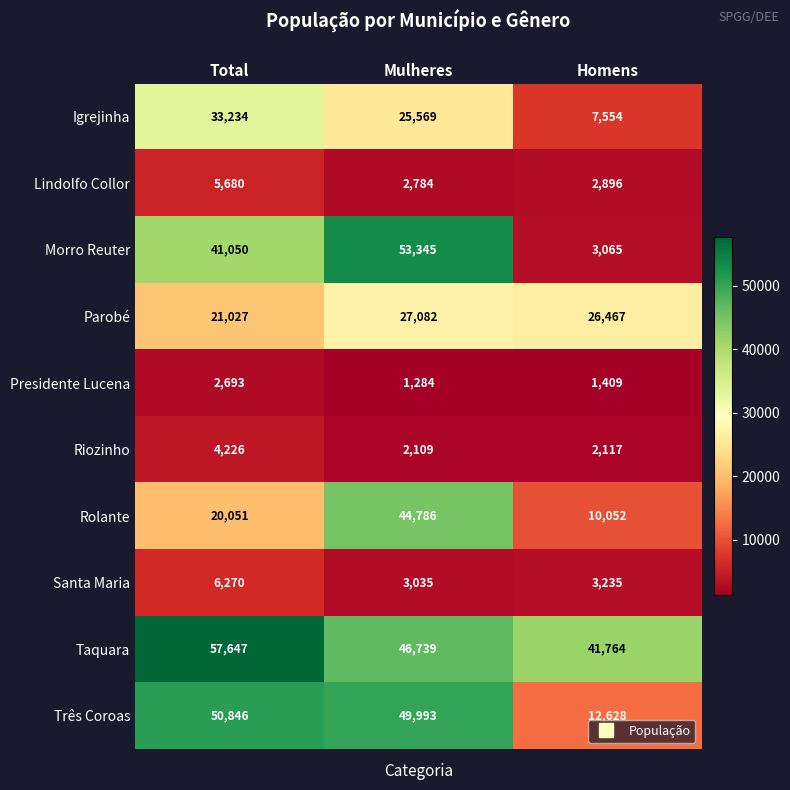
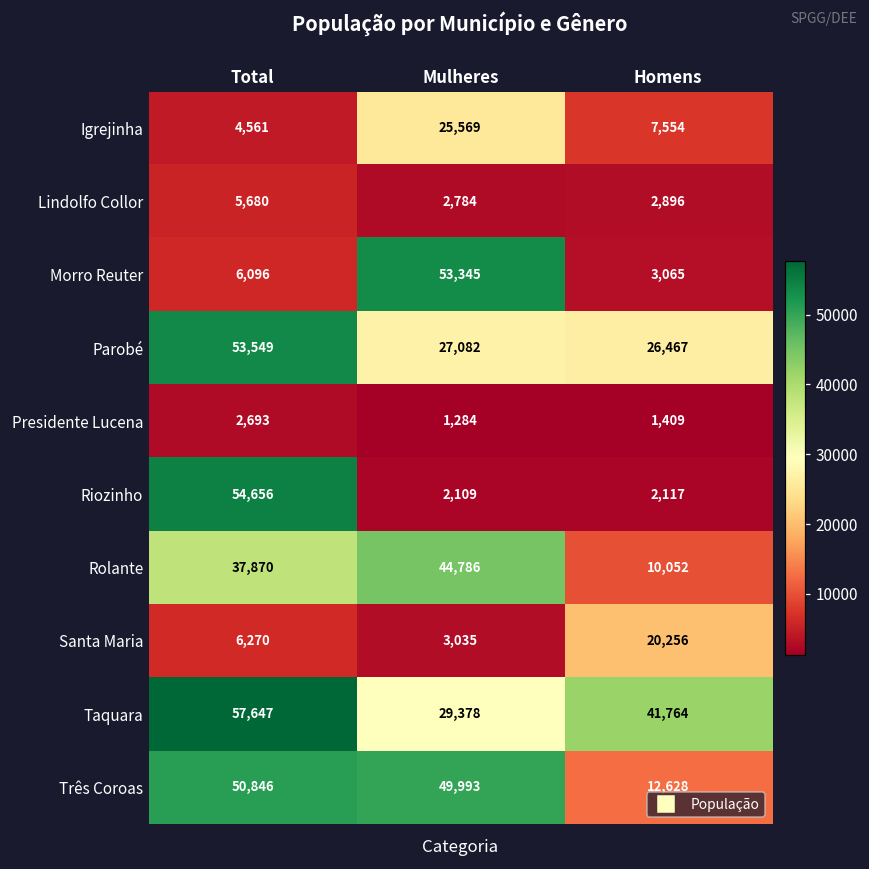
  {
    "Igrejinha": {
-     "Total": "33,234",
+     "Total": "4,561",
      "Mulheres": "25,569",
      "Homens": "7,554"
    },
    "Lindolfo Collor": {
      "Total": "5,680",
      "Mulheres": "2,784",
      "Homens": "2,896"
    },
    "Morro Reuter": {
-     "Total": "41,050",
+     "Total": "6,096",
      "Mulheres": "53,345",
      "Homens": "3,065"
    },
    "Parobé": {
-     "Total": "21,027",
+     "Total": "53,549",
      "Mulheres": "27,082",
      "Homens": "26,467"
    },
    "Presidente Lucena": {
      "Total": "2,693",
      "Mulheres": "1,284",
      "Homens": "1,409"
    },
    "Riozinho": {
-     "Total": "4,226",
+     "Total": "54,656",
      "Mulheres": "2,109",
      "Homens": "2,117"
    },
    "Rolante": {
-     "Total": "20,051",
+     "Total": "37,870",
      "Mulheres": "44,786",
      "Homens": "10,052"
    },
    "Santa Maria": {
      "Total": "6,270",
      "Mulheres": "3,035",
-     "Homens": "3,235"
+     "Homens": "20,256"
    },
    "Taquara": {
      "Total": "57,647",
-     "Mulheres": "46,739",
+     "Mulheres": "29,378",
      "Homens": "41,764"
    },
    "Três Coroas": {
      "Total": "50,846",
      "Mulheres": "49,993"
    }
  }
